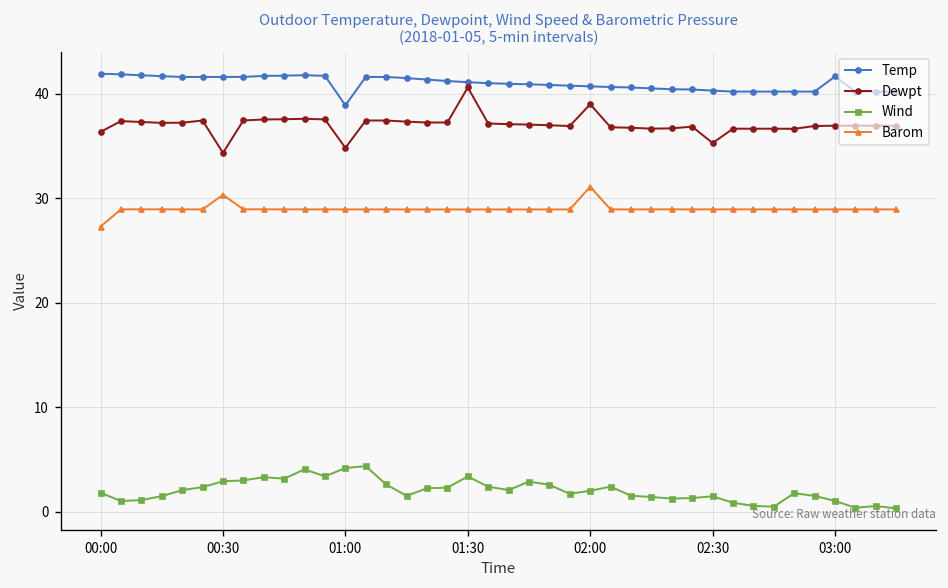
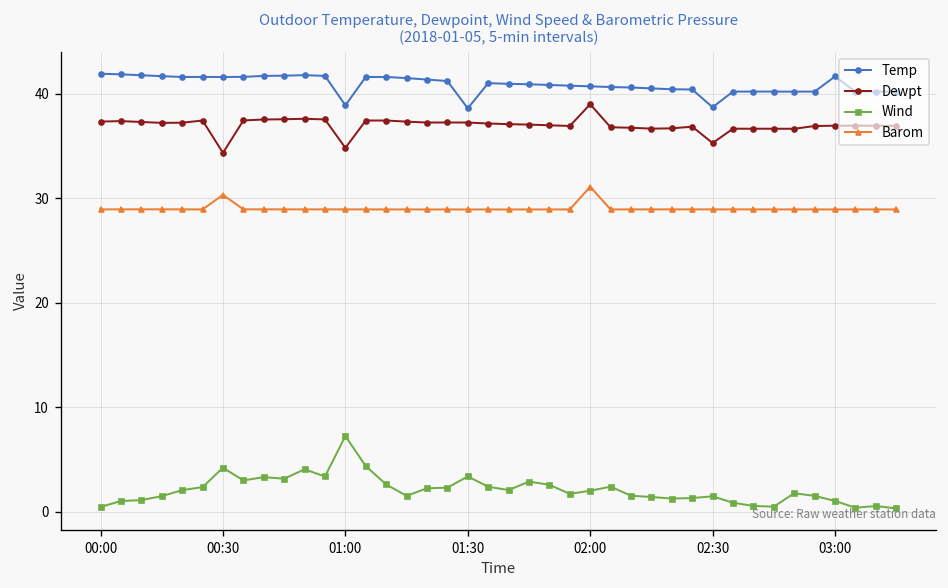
  {
    "Temp": {
      "00:00": 42,
      "00:30": 42,
      "01:00": 39,
-     "01:30": 41,
+     "01:30": 39,
      "02:00": 41,
-     "02:30": 40,
+     "02:30": 39,
      "03:00": 42
    },
    "Dewpt": {
-     "00:00": 36,
+     "00:00": 37,
      "00:30": 34,
      "01:00": 35,
-     "01:30": 41,
+     "01:30": 37,
      "02:00": 39,
      "02:30": 35,
      "03:00": 37
    },
    "Wind": {
-     "00:00": 2,
-     "00:30": 3,
-     "01:00": 4,
+     "00:00": 0,
+     "00:30": 4,
+     "01:00": 7,
      "01:30": 3,
      "02:00": 2,
      "02:30": 1,
      "03:00": 1
    },
    "Barom": {
-     "00:00": 27,
+     "00:00": 29,
      "00:30": 30,
      "01:00": 29,
      "01:30": 29,
      "02:00": 31,
      "02:30": 29,
      "03:00": 29
    }
  }
